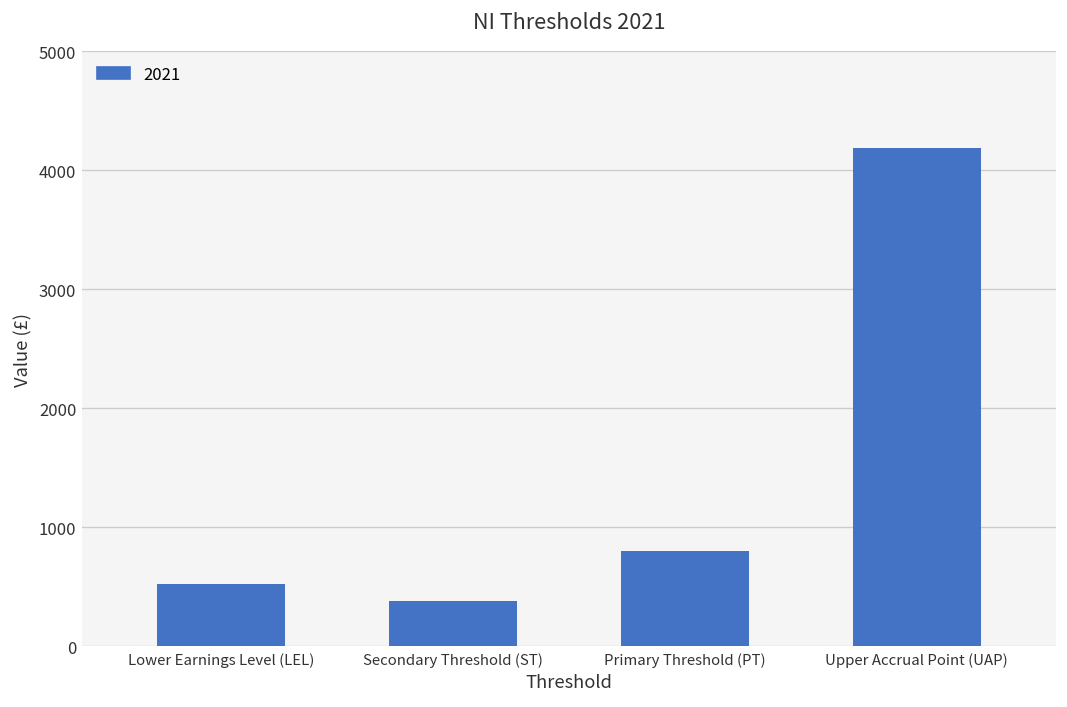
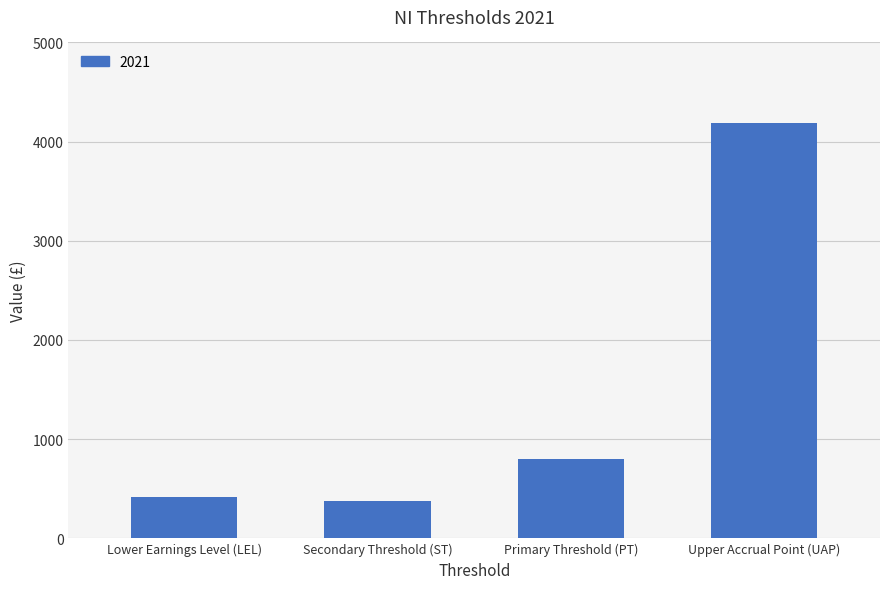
  {
-   "Lower Earnings Level (LEL)": 500,
+   "Lower Earnings Level (LEL)": 400,
    "Secondary Threshold (ST)": 400,
    "Primary Threshold (PT)": 800,
    "Upper Accrual Point (UAP)": 4200
  }
